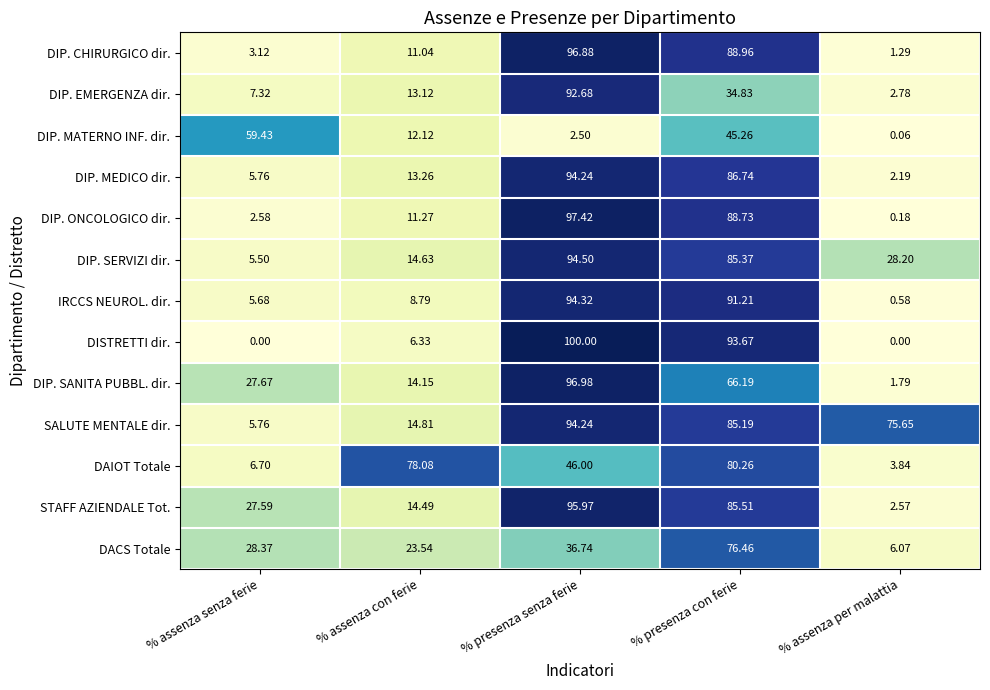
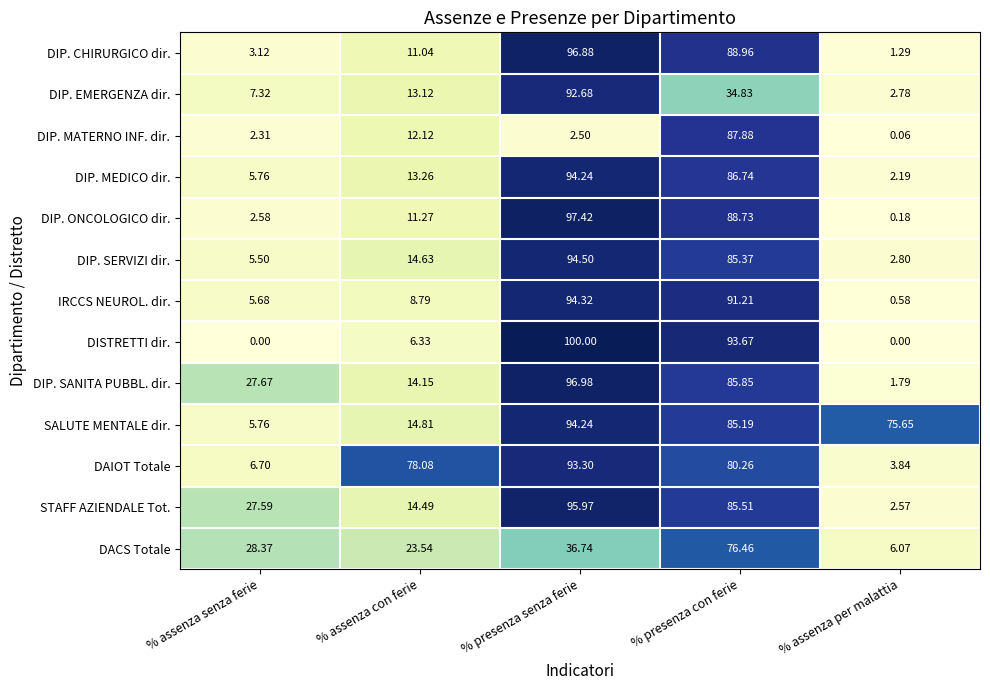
  {
    "DIP. CHIRURGICO dir.": {
      "% assenza senza ferie": 3.12,
      "% assenza con ferie": 11.04,
      "% presenza senza ferie": 96.88,
      "% presenza con ferie": 88.96,
      "% assenza per malattia": 1.29
    },
    "DIP. EMERGENZA dir.": {
      "% assenza senza ferie": 7.32,
      "% assenza con ferie": 13.12,
      "% presenza senza ferie": 92.68,
      "% presenza con ferie": 34.83,
      "% assenza per malattia": 2.78
    },
    "DIP. MATERNO INF. dir.": {
-     "% assenza senza ferie": 59.43,
+     "% assenza senza ferie": 2.31,
      "% assenza con ferie": 12.12,
      "% presenza senza ferie": 2.50,
-     "% presenza con ferie": 45.26,
+     "% presenza con ferie": 87.88,
      "% assenza per malattia": 0.06
    },
    "DIP. MEDICO dir.": {
      "% assenza senza ferie": 5.76,
      "% assenza con ferie": 13.26,
      "% presenza senza ferie": 94.24,
      "% presenza con ferie": 86.74,
      "% assenza per malattia": 2.19
    },
    "DIP. ONCOLOGICO dir.": {
      "% assenza senza ferie": 2.58,
      "% assenza con ferie": 11.27,
      "% presenza senza ferie": 97.42,
      "% presenza con ferie": 88.73,
      "% assenza per malattia": 0.18
    },
    "DIP. SERVIZI dir.": {
      "% assenza senza ferie": 5.50,
      "% assenza con ferie": 14.63,
      "% presenza senza ferie": 94.50,
      "% presenza con ferie": 85.37,
-     "% assenza per malattia": 28.20
+     "% assenza per malattia": 2.80
    },
    "IRCCS NEUROL. dir.": {
      "% assenza senza ferie": 5.68,
      "% assenza con ferie": 8.79,
      "% presenza senza ferie": 94.32,
      "% presenza con ferie": 91.21,
      "% assenza per malattia": 0.58
    },
    "DISTRETTI dir.": {
      "% assenza senza ferie": 0.00,
      "% assenza con ferie": 6.33,
      "% presenza senza ferie": 100.00,
      "% presenza con ferie": 93.67,
      "% assenza per malattia": 0.00
    },
    "DIP. SANITA PUBBL. dir.": {
      "% assenza senza ferie": 27.67,
      "% assenza con ferie": 14.15,
      "% presenza senza ferie": 96.98,
-     "% presenza con ferie": 66.19,
+     "% presenza con ferie": 85.85,
      "% assenza per malattia": 1.79
    },
    "SALUTE MENTALE dir.": {
      "% assenza senza ferie": 5.76,
      "% assenza con ferie": 14.81,
      "% presenza senza ferie": 94.24,
      "% presenza con ferie": 85.19,
      "% assenza per malattia": 75.65
    },
    "DAIOT Totale": {
      "% assenza senza ferie": 6.70,
      "% assenza con ferie": 78.08,
-     "% presenza senza ferie": 46.00,
+     "% presenza senza ferie": 93.30,
      "% presenza con ferie": 80.26,
      "% assenza per malattia": 3.84
    },
    "STAFF AZIENDALE Tot.": {
      "% assenza senza ferie": 27.59,
      "% assenza con ferie": 14.49,
      "% presenza senza ferie": 95.97,
      "% presenza con ferie": 85.51,
      "% assenza per malattia": 2.57
    },
    "DACS Totale": {
      "% assenza senza ferie": 28.37,
      "% assenza con ferie": 23.54,
      "% presenza senza ferie": 36.74,
      "% presenza con ferie": 76.46,
      "% assenza per malattia": 6.07
    }
  }
